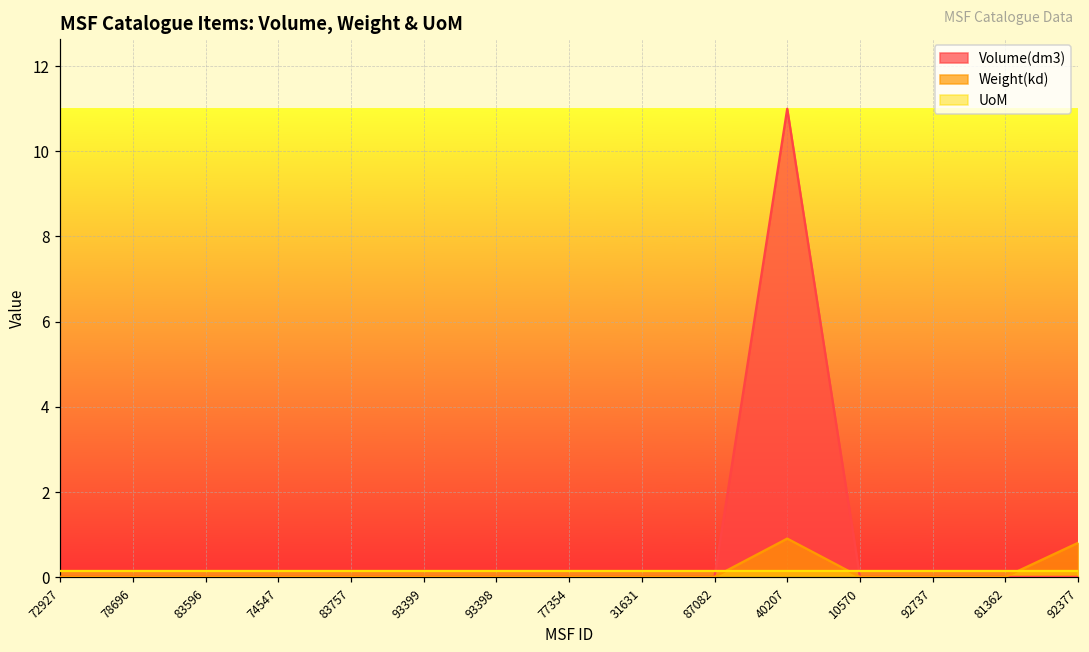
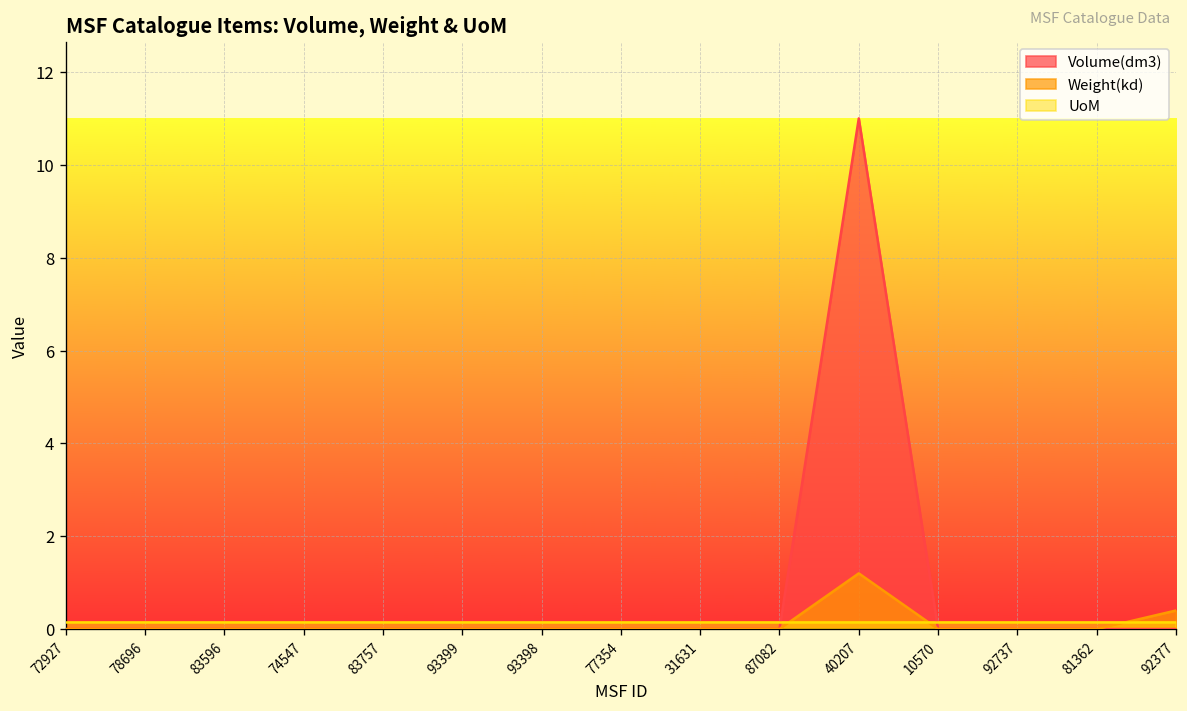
  {
    "Volume(dm3)": {
      "40207": 11.0,
      "92377": 0.0
    },
    "Weight(kd)": {
-     "40207": 0.9,
-     "92377": 0.8
+     "40207": 1.2,
+     "92377": 0.4
    },
    "UoM": {
      "72927": 0.2,
      "78696": 0.2,
      "83596": 0.2,
      "74547": 0.2,
      "83757": 0.2,
      "93399": 0.2,
      "93398": 0.2,
      "77354": 0.2,
      "31631": 0.2,
      "87082": 0.2,
      "40207": 0.2,
      "10570": 0.2,
      "92737": 0.2,
      "81362": 0.2,
      "92377": 0.2
    }
  }
